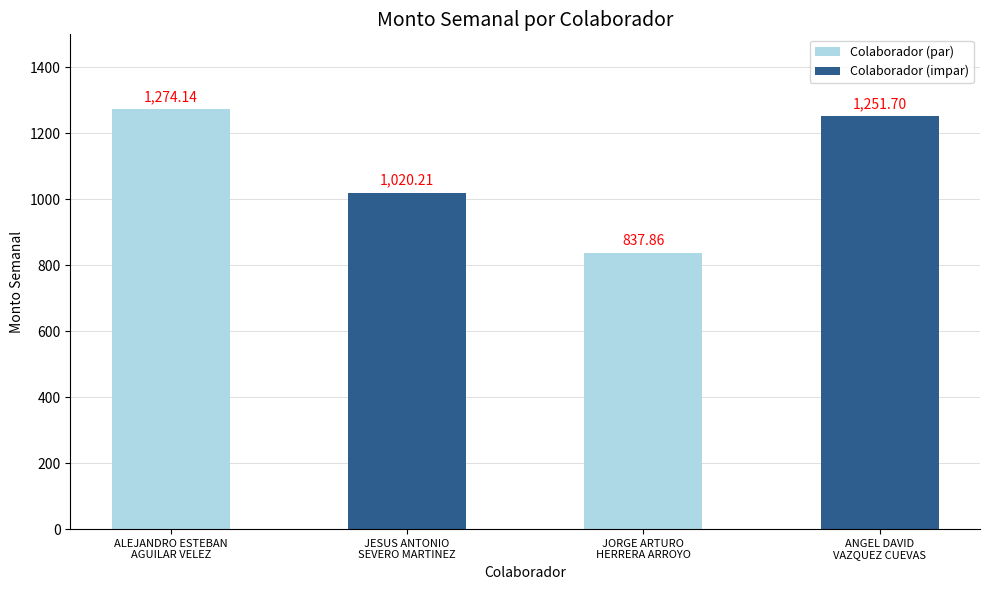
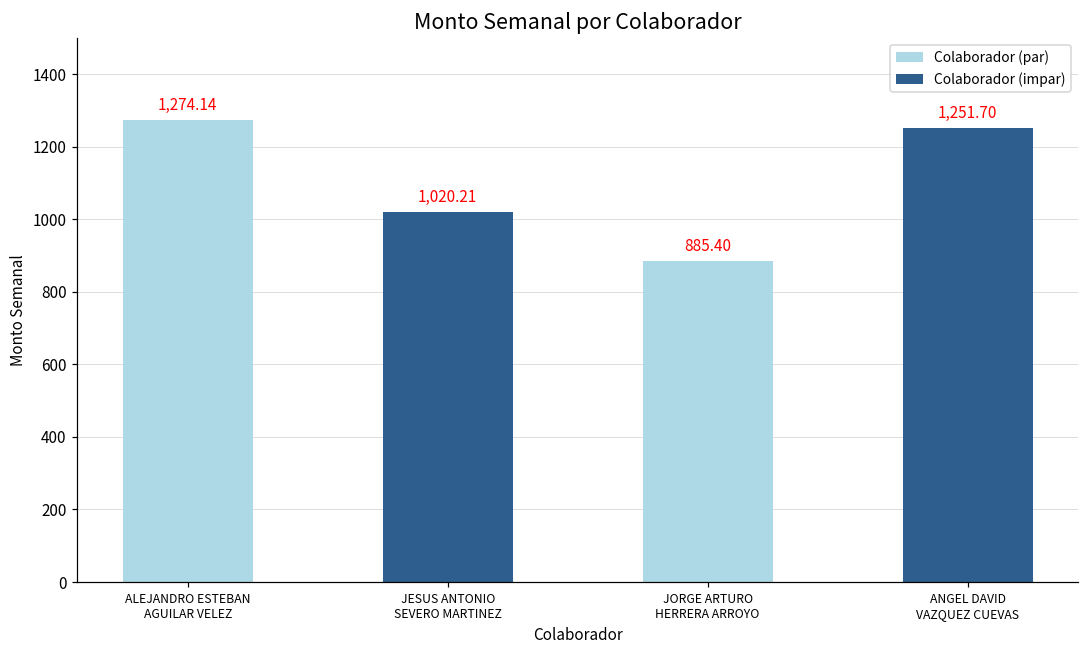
  {
    "ALEJANDRO ESTEBAN AGUILAR VELEZ": "1,274.14",
    "JESUS ANTONIO SEVERO MARTINEZ": "1,020.21",
-   "JORGE ARTURO HERRERA ARROYO": "837.86",
+   "JORGE ARTURO HERRERA ARROYO": "885.40",
    "ANGEL DAVID VAZQUEZ CUEVAS": "1,251.70"
  }
